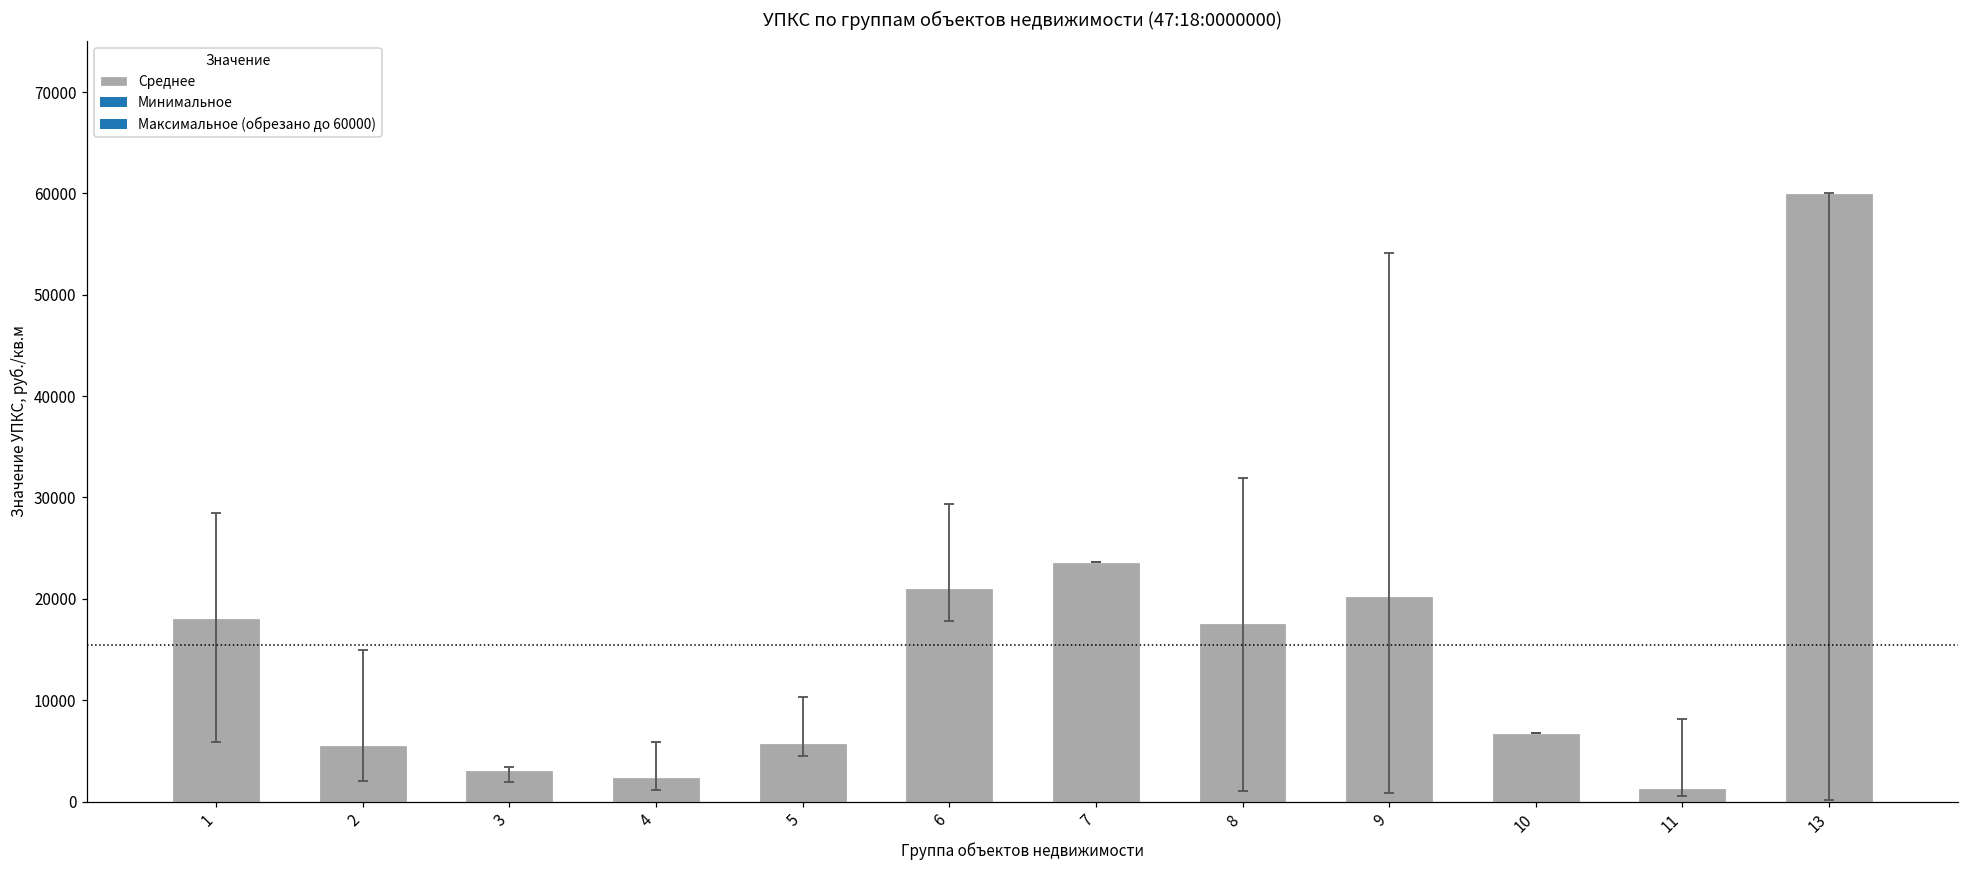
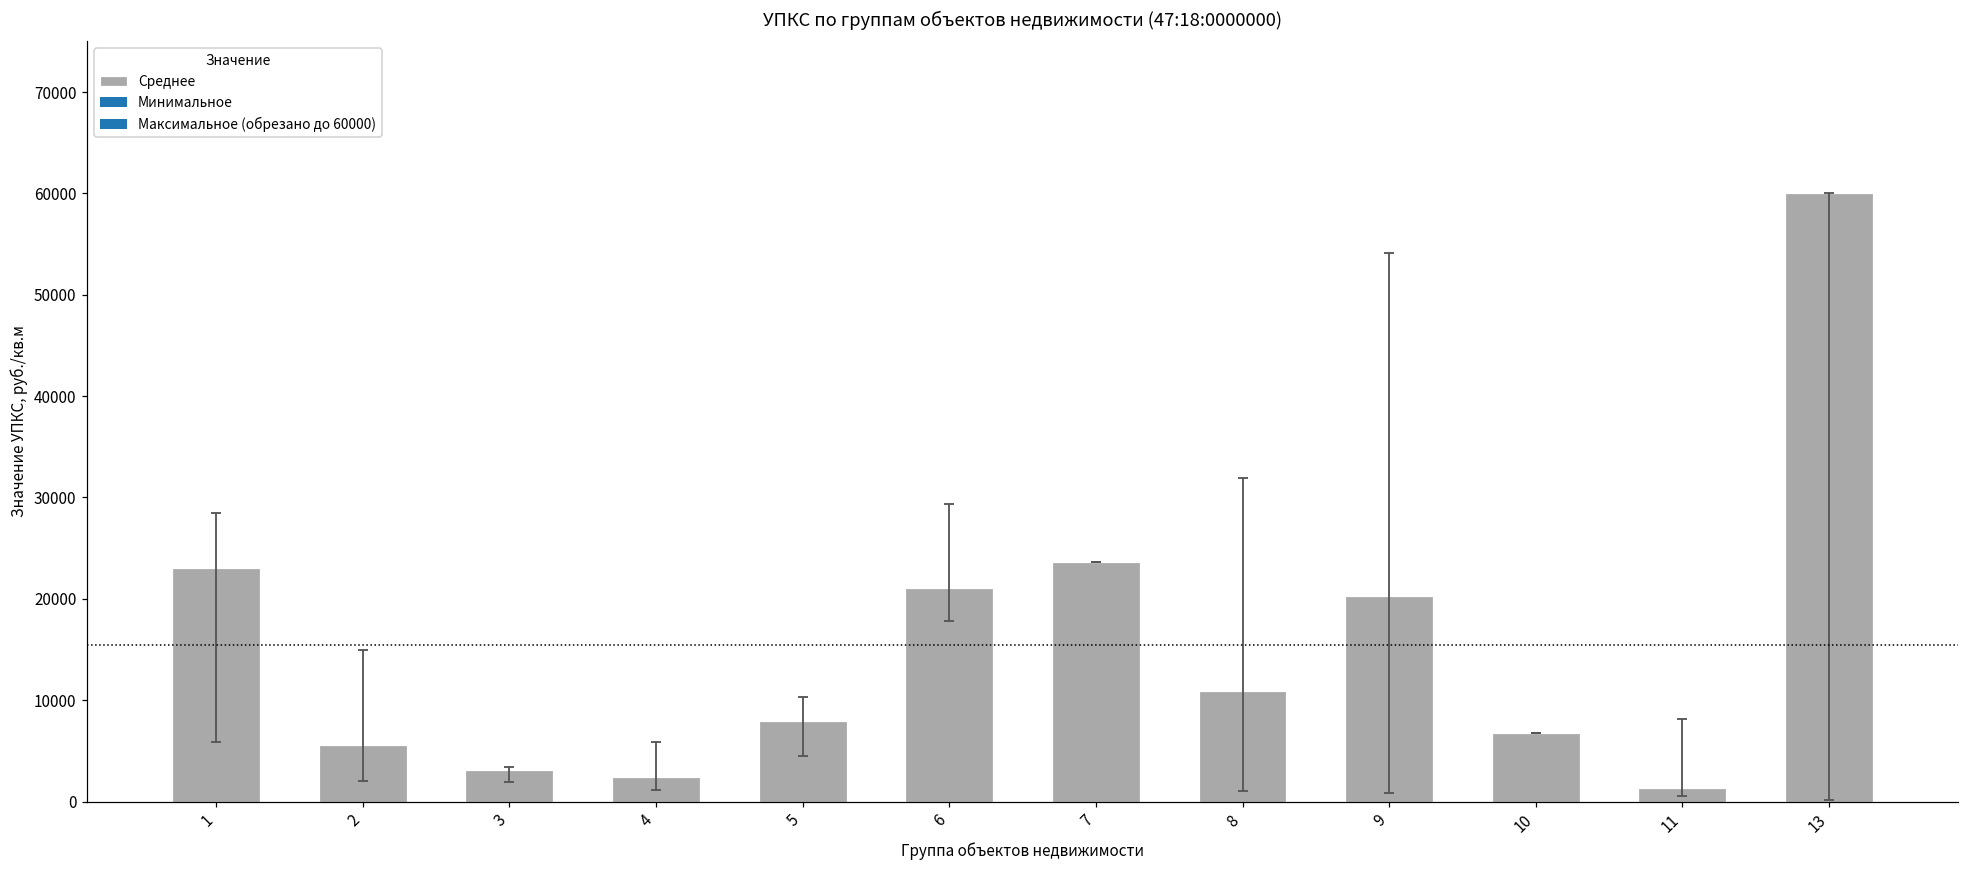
  {
    "Среднее": {
-     "1": 18000,
+     "1": 23000,
      "2": 6000,
      "3": 3000,
      "4": 2000,
-     "5": 6000,
+     "5": 8000,
      "6": 21000,
      "7": 24000,
-     "8": 18000,
+     "8": 11000,
      "9": 20000,
      "10": 7000,
      "11": 1000,
      "13": 60000
    }
  }
